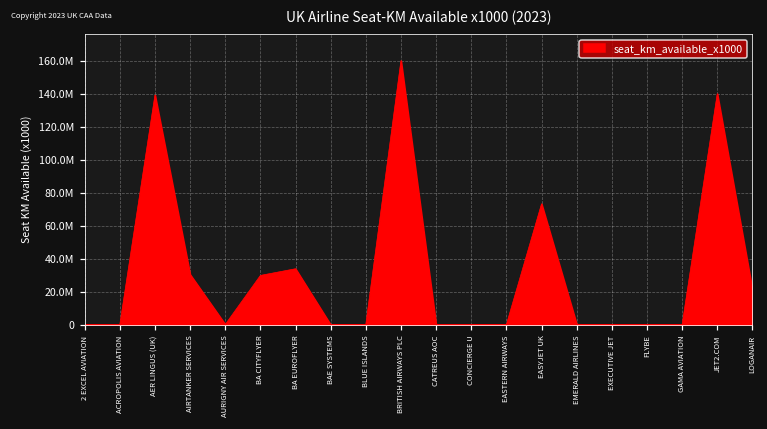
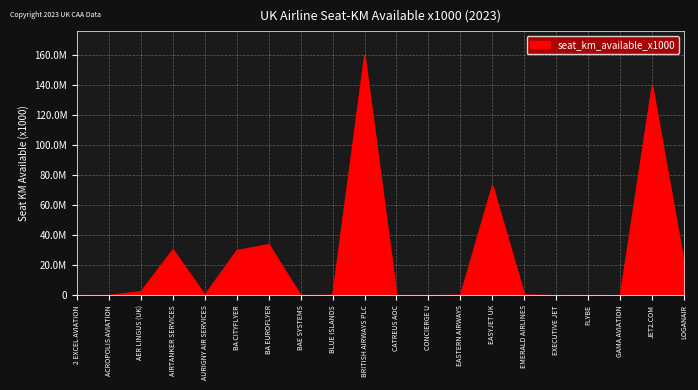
  {
    "2 EXCEL AVIATION": 0,
    "ACROPOLIS AVIATION": 0,
-   "AER LINGUS (UK)": 139000000,
+   "AER LINGUS (UK)": 3000000,
    "AIRTANKER SERVICES": 31000000,
    "AURIGNY AIR SERVICES": 0,
    "BA CITYFLYER": 30000000,
    "BA EUROFLYER": 34000000,
    "BAE SYSTEMS": 0,
    "BLUE ISLANDS": 0,
    "BRITISH AIRWAYS PLC": 160000000,
    "CATREUS AOC": 0,
    "CONCIERGE U": 0,
    "EASTERN AIRWAYS": 0,
    "EASYJET UK": 73000000,
    "EMERALD AIRLINES": 0,
    "EXECUTIVE JET": 0,
    "FLYBE": 0,
    "GAMA AVIATION": 0,
    "JET2.COM": 140000000,
    "LOGANAIR": 21000000
  }
